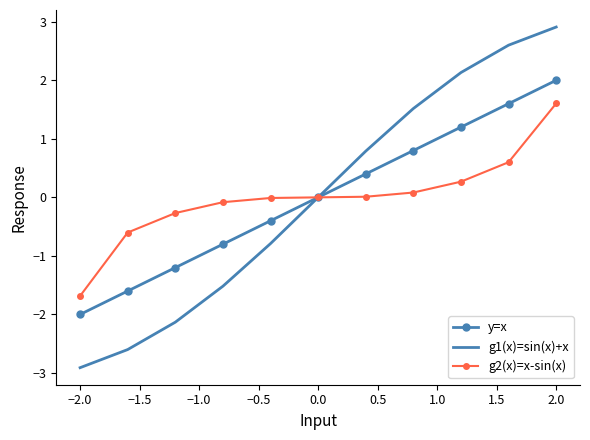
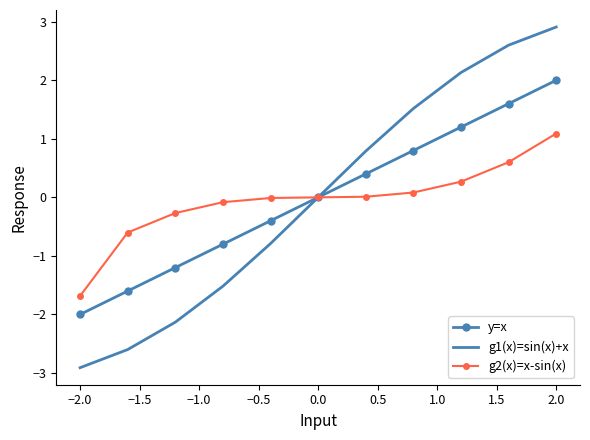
  {
    "g2(x)=x-sin(x)": {
      "−2.0": -1.7,
-     "2.0": 1.6
+     "2.0": 1.1
    }
  }
